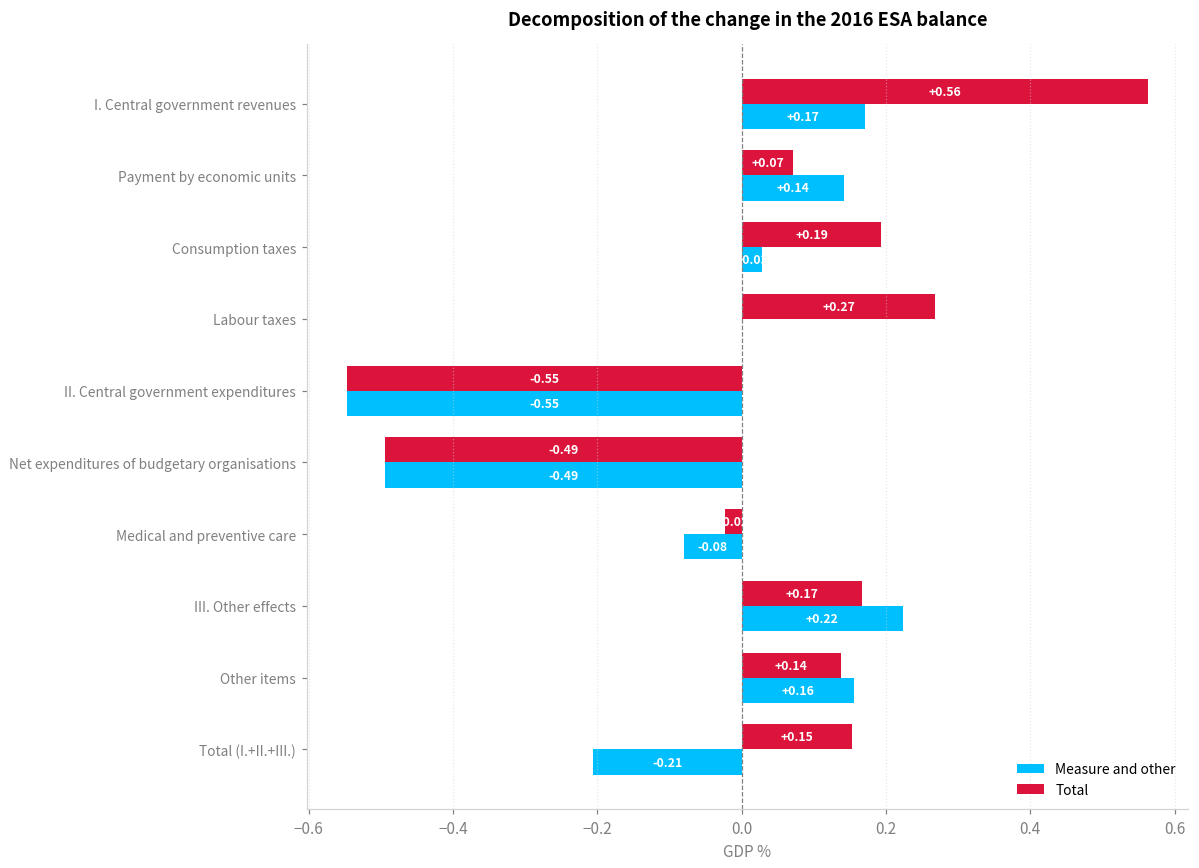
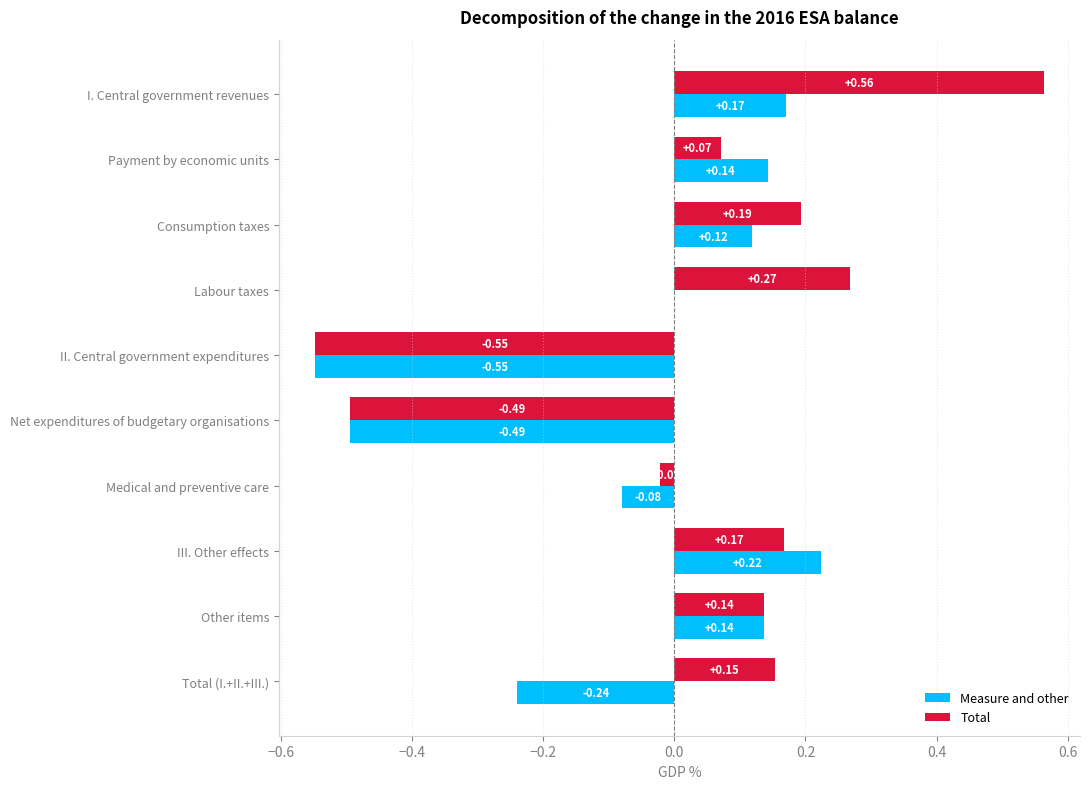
  {
    "Measure and other": {
      "I. Central government revenues": "+0.17",
      "Payment by economic units": "+0.14",
-     "Consumption taxes": "+0.03",
+     "Consumption taxes": "+0.12",
      "II. Central government expenditures": "-0.55",
      "Net expenditures of budgetary organisations": "-0.49",
      "Medical and preventive care": "-0.08",
      "III. Other effects": "+0.22",
-     "Other items": "+0.16",
-     "Total (I.+II.+III.)": "-0.21"
+     "Other items": "+0.14",
+     "Total (I.+II.+III.)": "-0.24"
    },
    "Total": {
      "I. Central government revenues": "+0.56",
      "Payment by economic units": "+0.07",
      "Consumption taxes": "+0.19",
      "Labour taxes": "+0.27",
      "II. Central government expenditures": "-0.55",
      "Net expenditures of budgetary organisations": "-0.49",
      "Medical and preventive care": "-0.02",
      "III. Other effects": "+0.17",
      "Other items": "+0.14",
      "Total (I.+II.+III.)": "+0.15"
    }
  }
